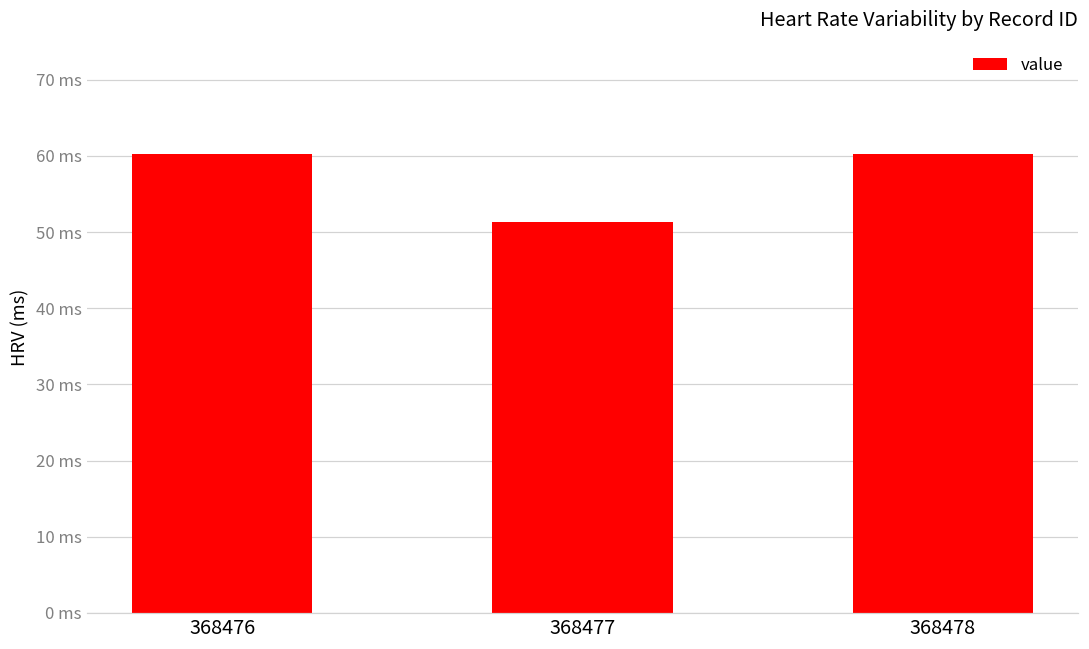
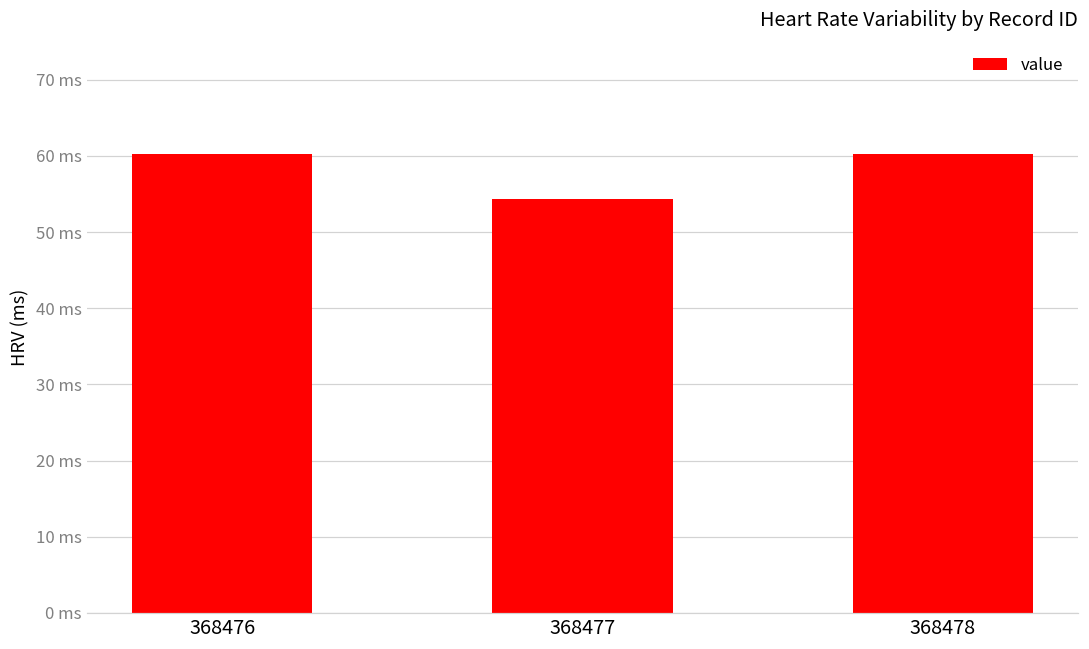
  {
    "368476": "60 ms",
-   "368477": "51 ms",
+   "368477": "54 ms",
    "368478": "60 ms"
  }
